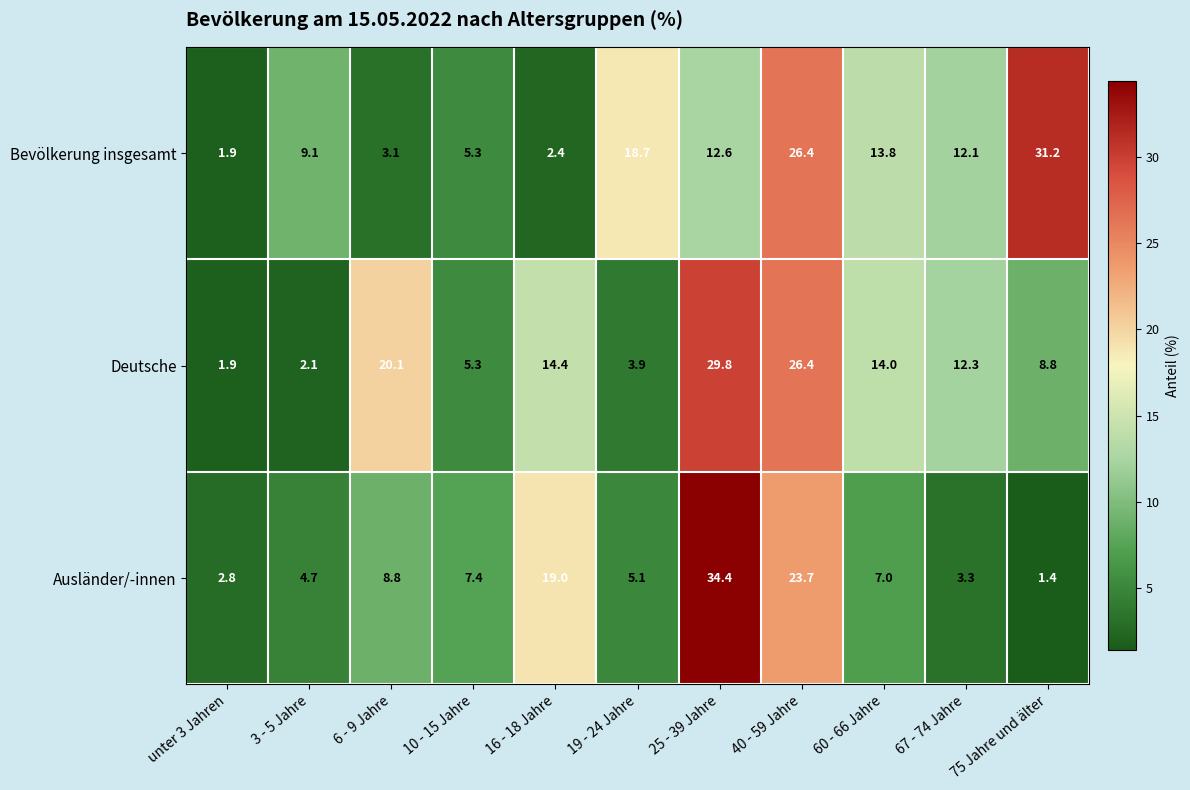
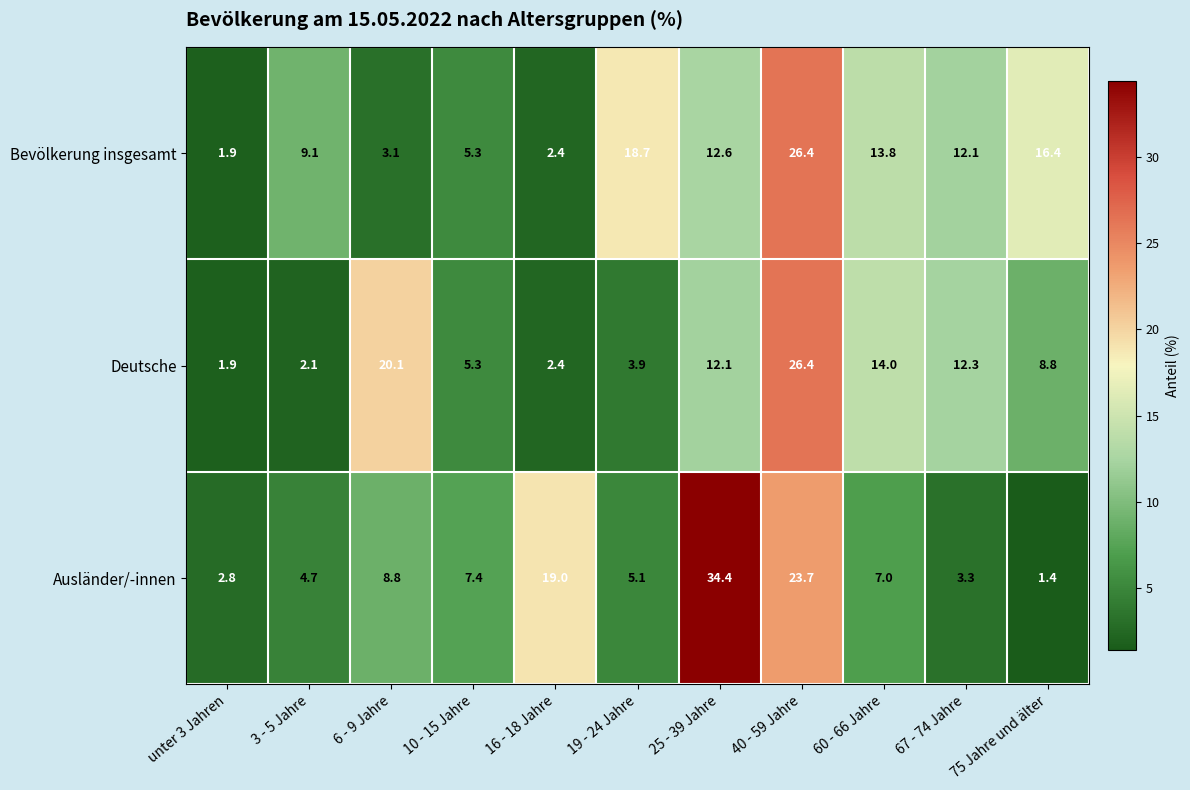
  {
    "Bevölkerung insgesamt": {
      "unter 3 Jahren": 1.9,
      "3 - 5 Jahre": 9.1,
      "6 - 9 Jahre": 3.1,
      "10 - 15 Jahre": 5.3,
      "16 - 18 Jahre": 2.4,
      "19 - 24 Jahre": 18.7,
      "25 - 39 Jahre": 12.6,
      "40 - 59 Jahre": 26.4,
      "60 - 66 Jahre": 13.8,
      "67 - 74 Jahre": 12.1,
-     "75 Jahre und älter": 31.2
+     "75 Jahre und älter": 16.4
    },
    "Deutsche": {
      "unter 3 Jahren": 1.9,
      "3 - 5 Jahre": 2.1,
      "6 - 9 Jahre": 20.1,
      "10 - 15 Jahre": 5.3,
-     "16 - 18 Jahre": 14.4,
+     "16 - 18 Jahre": 2.4,
      "19 - 24 Jahre": 3.9,
-     "25 - 39 Jahre": 29.8,
+     "25 - 39 Jahre": 12.1,
      "40 - 59 Jahre": 26.4,
      "60 - 66 Jahre": 14.0,
      "67 - 74 Jahre": 12.3,
      "75 Jahre und älter": 8.8
    },
    "Ausländer/-innen": {
      "unter 3 Jahren": 2.8,
      "3 - 5 Jahre": 4.7,
      "6 - 9 Jahre": 8.8,
      "10 - 15 Jahre": 7.4,
      "16 - 18 Jahre": 19.0,
      "19 - 24 Jahre": 5.1,
      "25 - 39 Jahre": 34.4,
      "40 - 59 Jahre": 23.7,
      "60 - 66 Jahre": 7.0,
      "67 - 74 Jahre": 3.3,
      "75 Jahre und älter": 1.4
    }
  }
